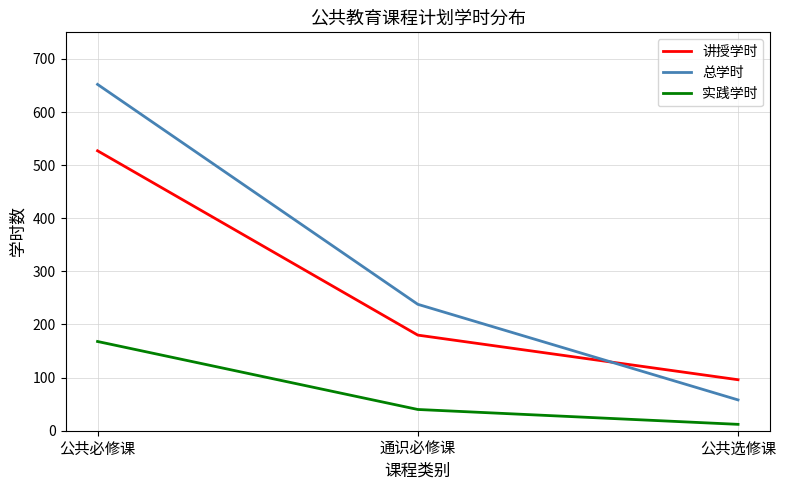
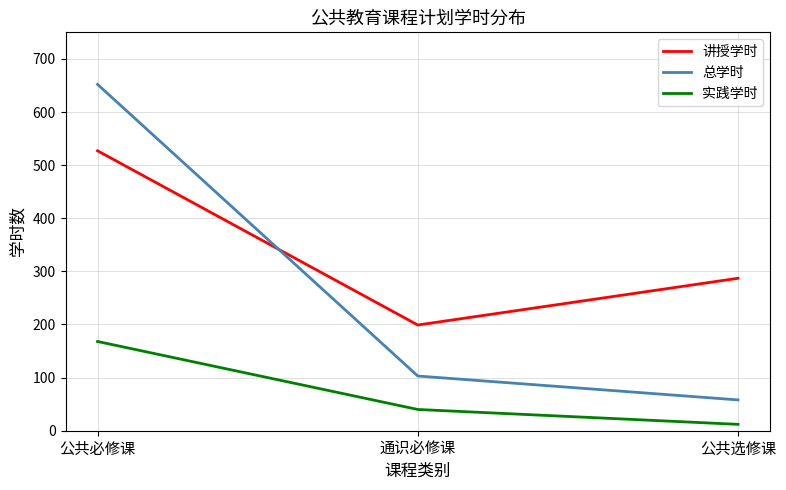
  {
    "讲授学时": {
      "公共必修课": 530,
-     "通识必修课": 180,
-     "公共选修课": 100
+     "通识必修课": 200,
+     "公共选修课": 290
    },
    "总学时": {
      "公共必修课": 650,
-     "通识必修课": 240,
+     "通识必修课": 100,
      "公共选修课": 60
    },
    "实践学时": {
      "公共必修课": 170,
      "通识必修课": 40,
      "公共选修课": 10
    }
  }
